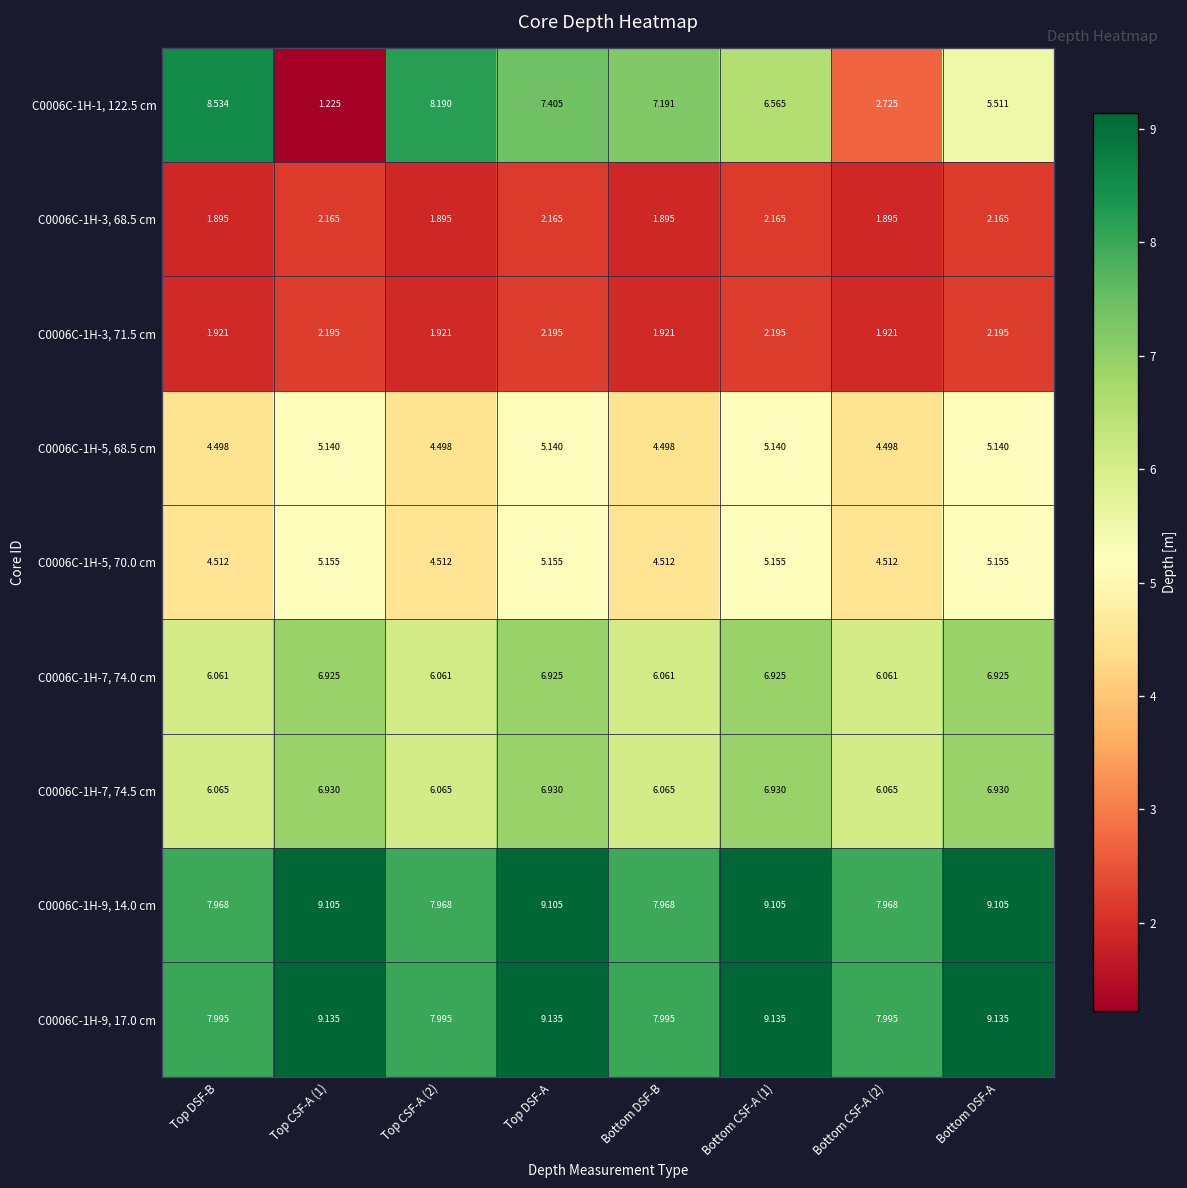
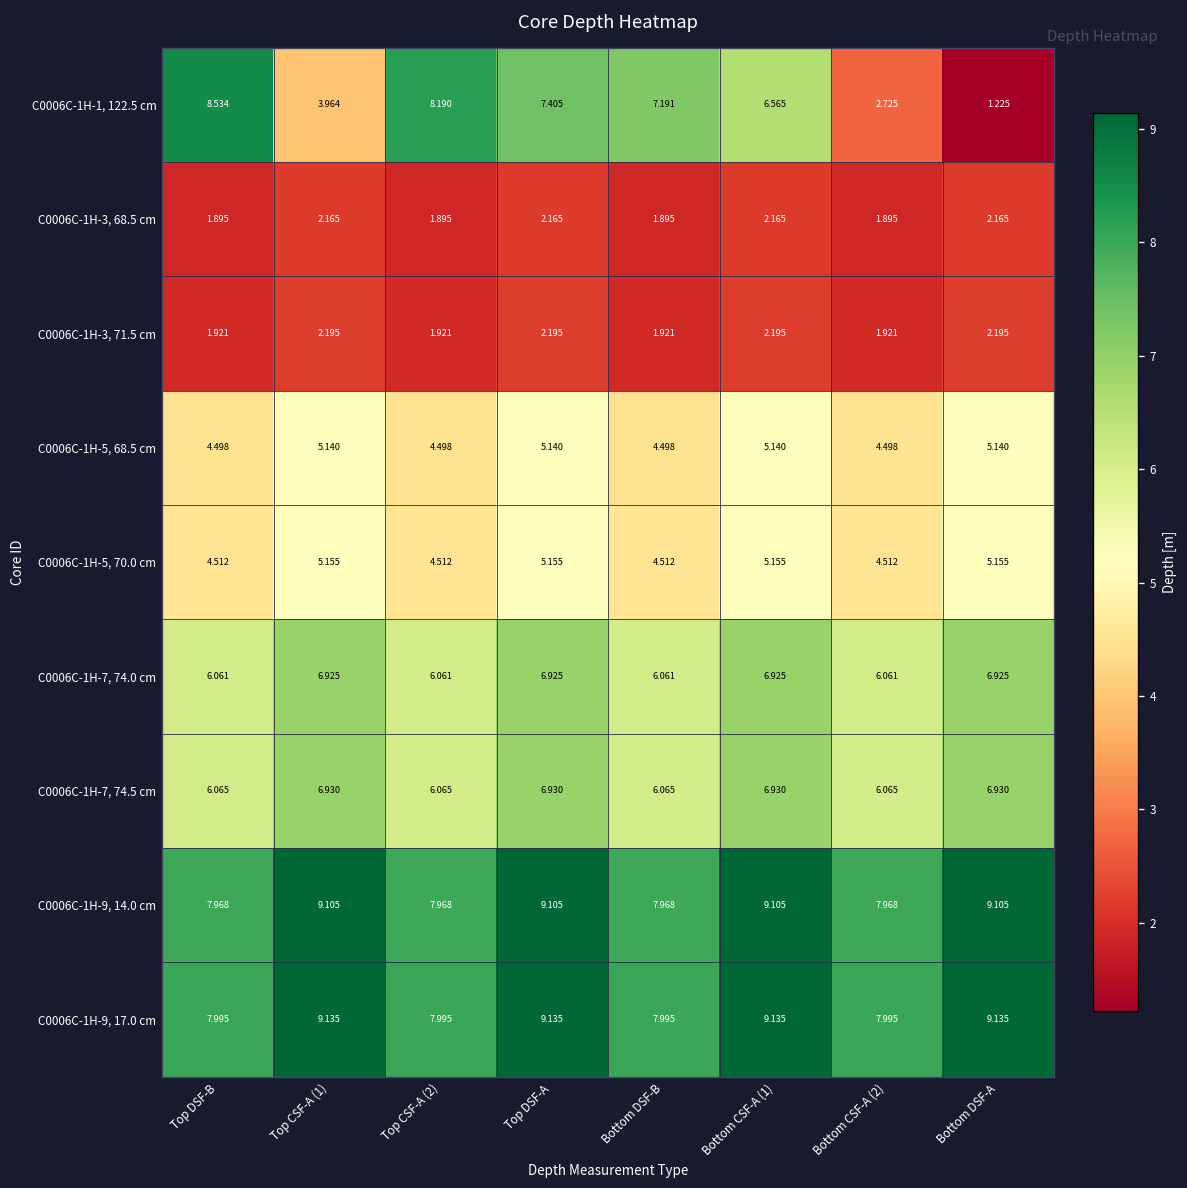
  {
    "C0006C-1H-1, 122.5 cm": {
      "Top DSF-B": 8.534,
-     "Top CSF-A (1)": 1.225,
+     "Top CSF-A (1)": 3.964,
      "Top CSF-A (2)": 8.190,
      "Top DSF-A": 7.405,
      "Bottom DSF-B": 7.191,
      "Bottom CSF-A (1)": 6.565,
      "Bottom CSF-A (2)": 2.725,
-     "Bottom DSF-A": 5.511
+     "Bottom DSF-A": 1.225
    },
    "C0006C-1H-3, 68.5 cm": {
      "Top DSF-B": 1.895,
      "Top CSF-A (1)": 2.165,
      "Top CSF-A (2)": 1.895,
      "Top DSF-A": 2.165,
      "Bottom DSF-B": 1.895,
      "Bottom CSF-A (1)": 2.165,
      "Bottom CSF-A (2)": 1.895,
      "Bottom DSF-A": 2.165
    },
    "C0006C-1H-3, 71.5 cm": {
      "Top DSF-B": 1.921,
      "Top CSF-A (1)": 2.195,
      "Top CSF-A (2)": 1.921,
      "Top DSF-A": 2.195,
      "Bottom DSF-B": 1.921,
      "Bottom CSF-A (1)": 2.195,
      "Bottom CSF-A (2)": 1.921,
      "Bottom DSF-A": 2.195
    },
    "C0006C-1H-5, 68.5 cm": {
      "Top DSF-B": 4.498,
      "Top CSF-A (1)": 5.140,
      "Top CSF-A (2)": 4.498,
      "Top DSF-A": 5.140,
      "Bottom DSF-B": 4.498,
      "Bottom CSF-A (1)": 5.140,
      "Bottom CSF-A (2)": 4.498,
      "Bottom DSF-A": 5.140
    },
    "C0006C-1H-5, 70.0 cm": {
      "Top DSF-B": 4.512,
      "Top CSF-A (1)": 5.155,
      "Top CSF-A (2)": 4.512,
      "Top DSF-A": 5.155,
      "Bottom DSF-B": 4.512,
      "Bottom CSF-A (1)": 5.155,
      "Bottom CSF-A (2)": 4.512,
      "Bottom DSF-A": 5.155
    },
    "C0006C-1H-7, 74.0 cm": {
      "Top DSF-B": 6.061,
      "Top CSF-A (1)": 6.925,
      "Top CSF-A (2)": 6.061,
      "Top DSF-A": 6.925,
      "Bottom DSF-B": 6.061,
      "Bottom CSF-A (1)": 6.925,
      "Bottom CSF-A (2)": 6.061,
      "Bottom DSF-A": 6.925
    },
    "C0006C-1H-7, 74.5 cm": {
      "Top DSF-B": 6.065,
      "Top CSF-A (1)": 6.930,
      "Top CSF-A (2)": 6.065,
      "Top DSF-A": 6.930,
      "Bottom DSF-B": 6.065,
      "Bottom CSF-A (1)": 6.930,
      "Bottom CSF-A (2)": 6.065,
      "Bottom DSF-A": 6.930
    },
    "C0006C-1H-9, 14.0 cm": {
      "Top DSF-B": 7.968,
      "Top CSF-A (1)": 9.105,
      "Top CSF-A (2)": 7.968,
      "Top DSF-A": 9.105,
      "Bottom DSF-B": 7.968,
      "Bottom CSF-A (1)": 9.105,
      "Bottom CSF-A (2)": 7.968,
      "Bottom DSF-A": 9.105
    },
    "C0006C-1H-9, 17.0 cm": {
      "Top DSF-B": 7.995,
      "Top CSF-A (1)": 9.135,
      "Top CSF-A (2)": 7.995,
      "Top DSF-A": 9.135,
      "Bottom DSF-B": 7.995,
      "Bottom CSF-A (1)": 9.135,
      "Bottom CSF-A (2)": 7.995,
      "Bottom DSF-A": 9.135
    }
  }
